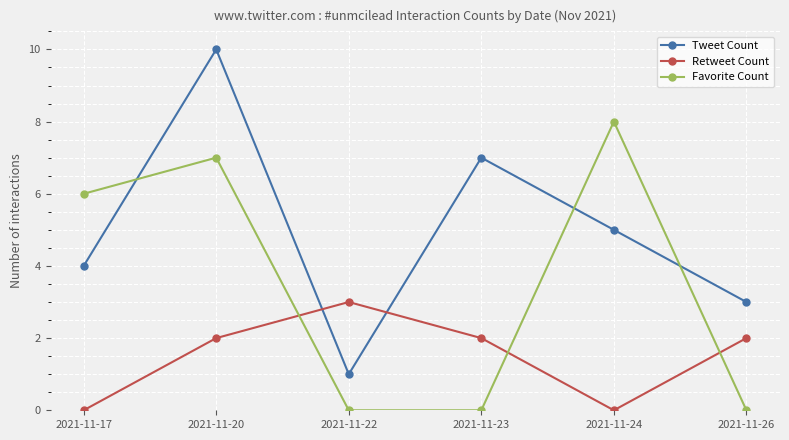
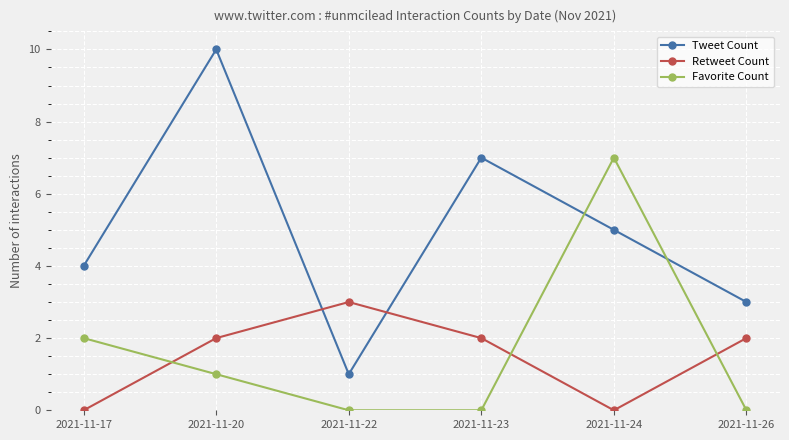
  {
    "Tweet Count": {
      "2021-11-17": 4,
      "2021-11-20": 10,
      "2021-11-22": 1,
      "2021-11-23": 7,
      "2021-11-24": 5,
      "2021-11-26": 3
    },
    "Retweet Count": {
      "2021-11-17": 0,
      "2021-11-20": 2,
      "2021-11-22": 3,
      "2021-11-23": 2,
      "2021-11-24": 0,
      "2021-11-26": 2
    },
    "Favorite Count": {
-     "2021-11-17": 6,
-     "2021-11-20": 7,
+     "2021-11-17": 2,
+     "2021-11-20": 1,
      "2021-11-22": 0,
      "2021-11-23": 0,
-     "2021-11-24": 8,
+     "2021-11-24": 7,
      "2021-11-26": 0
    }
  }
